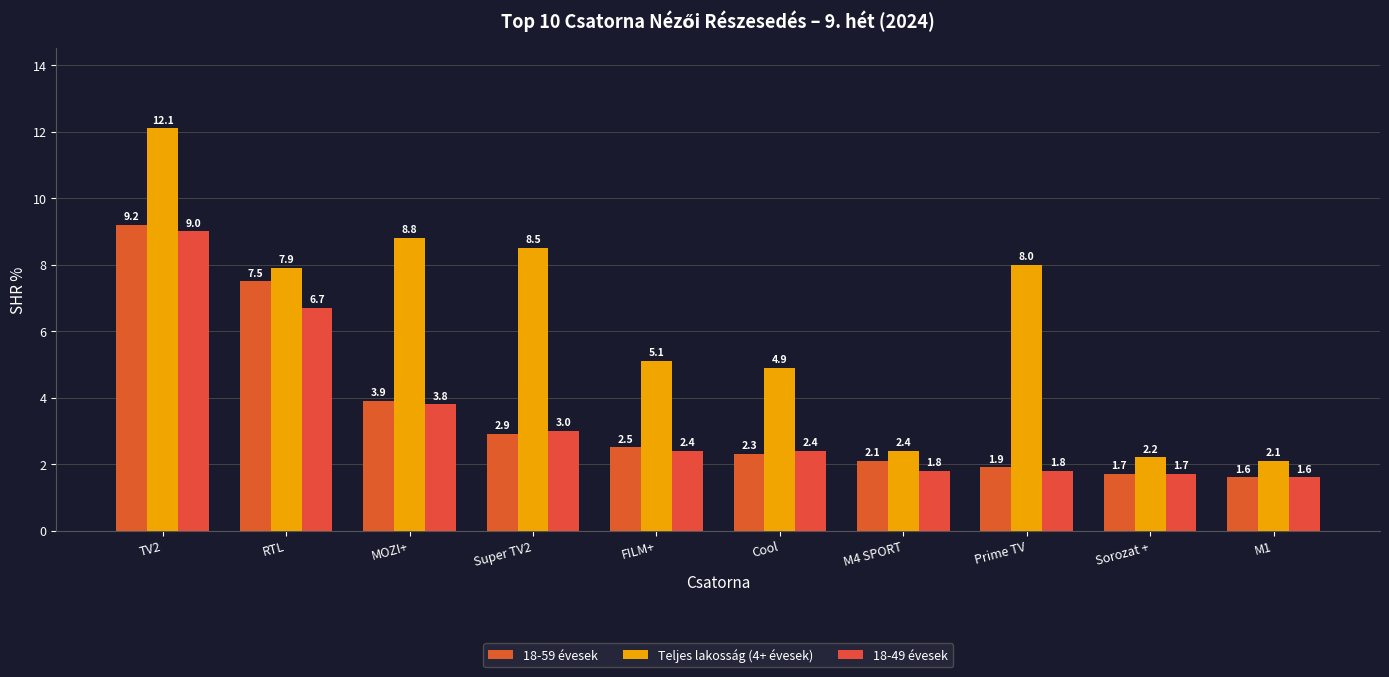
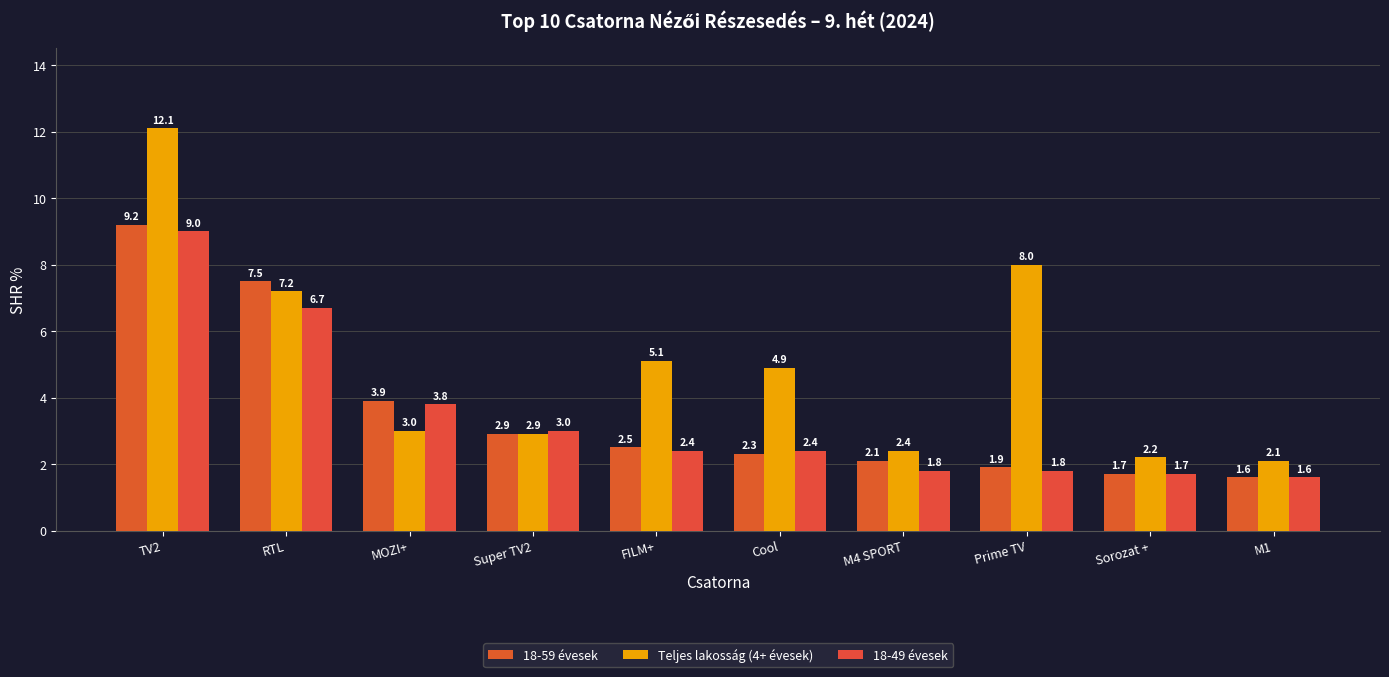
  {
    "Teljes lakosság (4+ évesek)": {
      "TV2": 12.1,
-     "RTL": 7.9,
-     "MOZI+": 8.8,
-     "Super TV2": 8.5,
+     "RTL": 7.2,
+     "MOZI+": 3.0,
+     "Super TV2": 2.9,
      "FILM+": 5.1,
      "Cool": 4.9,
      "M4 SPORT": 2.4,
      "Prime TV": 8.0,
      "Sorozat +": 2.2,
      "M1": 2.1
    }
  }
